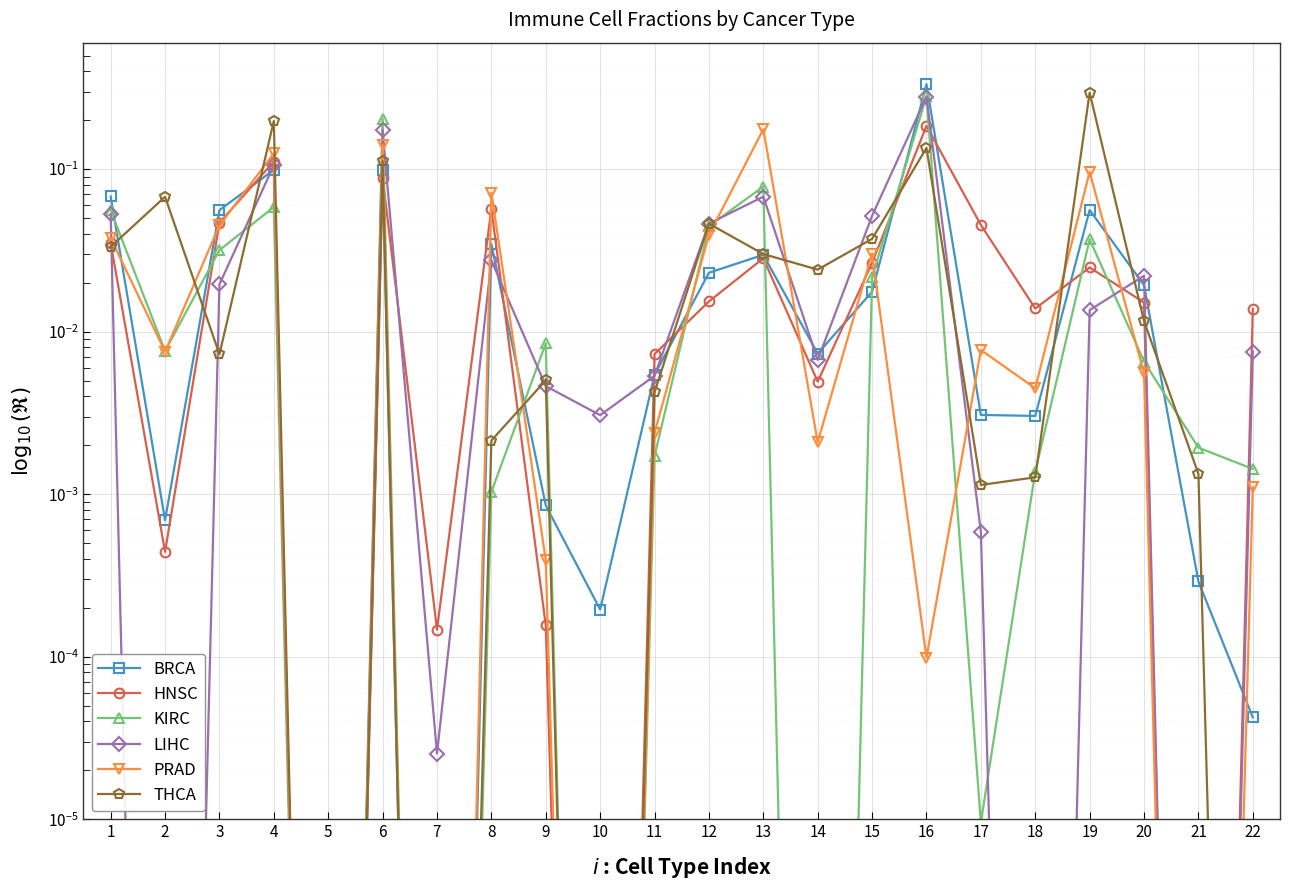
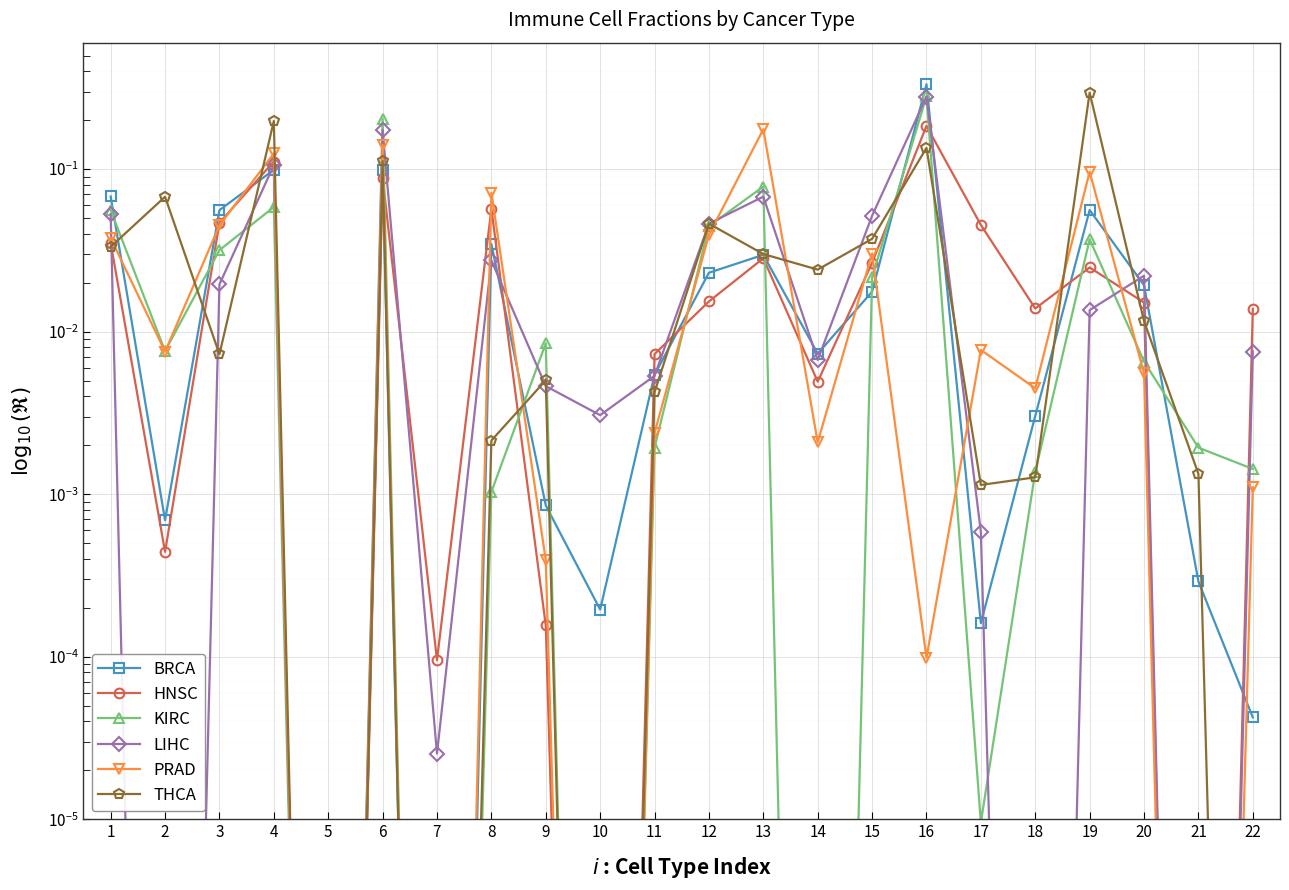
  {
    "BRCA": {
      "1": 0.068,
      "2": 0.00069,
      "3": 0.056,
      "4": 0.10,
      "6": 0.10,
      "8": 0.035,
      "9": 0.0009,
      "10": 0.00020,
      "12": 0.023,
      "14": 0.007,
      "15": 0.018,
      "16": 0.33,
-     "17": 0.0031,
+     "17": 0.00016,
      "18": 0.0030,
      "19": 0.056,
      "20": 0.019,
      "21": 0.00029,
      "22": 0.000042
    },
    "HNSC": {
      "1": 0.035,
      "2": 0.00044,
      "4": 0.11,
      "6": 0.09,
-     "7": 0.00015,
+     "7": 0.00010,
      "8": 0.057,
      "9": 0.00016,
      "11": 0.007,
      "12": 0.015,
      "13": 0.028,
      "14": 0.0049,
      "15": 0.027,
      "16": 0.18,
      "17": 0.045,
      "18": 0.014,
      "19": 0.025,
      "20": 0.015,
      "22": 0.014
    },
    "KIRC": {
      "1": 0.056,
      "3": 0.032,
      "4": 0.058,
      "6": 0.20,
      "8": 0.0010,
      "9": 0.008,
-     "11": 0.0017,
+     "11": 0.0019,
      "13": 0.08,
      "15": 0.022,
      "18": 0.0014,
      "19": 0.037,
      "20": 0.0066,
      "21": 0.0019,
      "22": 0.0014
    },
    "LIHC": {
      "1": 0.053,
      "3": 0.020,
      "4": 0.11,
      "6": 0.17,
      "7": 0.000025,
      "8": 0.027,
      "9": 0.0046,
      "10": 0.0031,
      "13": 0.068,
      "14": 0.0067,
      "15": 0.052,
      "17": 0.00059,
      "19": 0.014,
      "20": 0.022,
      "22": 0.008
    },
    "PRAD": {
      "1": 0.038,
      "4": 0.12,
      "6": 0.14,
      "8": 0.07,
      "9": 0.00039,
      "11": 0.0024,
      "12": 0.039,
      "13": 0.18,
      "14": 0.0021,
      "15": 0.030,
      "16": 0.00010,
      "17": 0.008,
      "18": 0.0045,
      "19": 0.10,
      "20": 0.0055,
      "22": 0.0011
    },
    "THCA": {
      "1": 0.033,
      "2": 0.068,
      "3": 0.007,
      "4": 0.20,
      "6": 0.11,
      "8": 0.0021,
      "9": 0.0050,
      "11": 0.0042,
      "14": 0.024,
      "15": 0.037,
      "16": 0.14,
      "17": 0.0011,
      "18": 0.0013,
      "19": 0.30,
      "20": 0.012,
      "21": 0.0013
    }
  }
